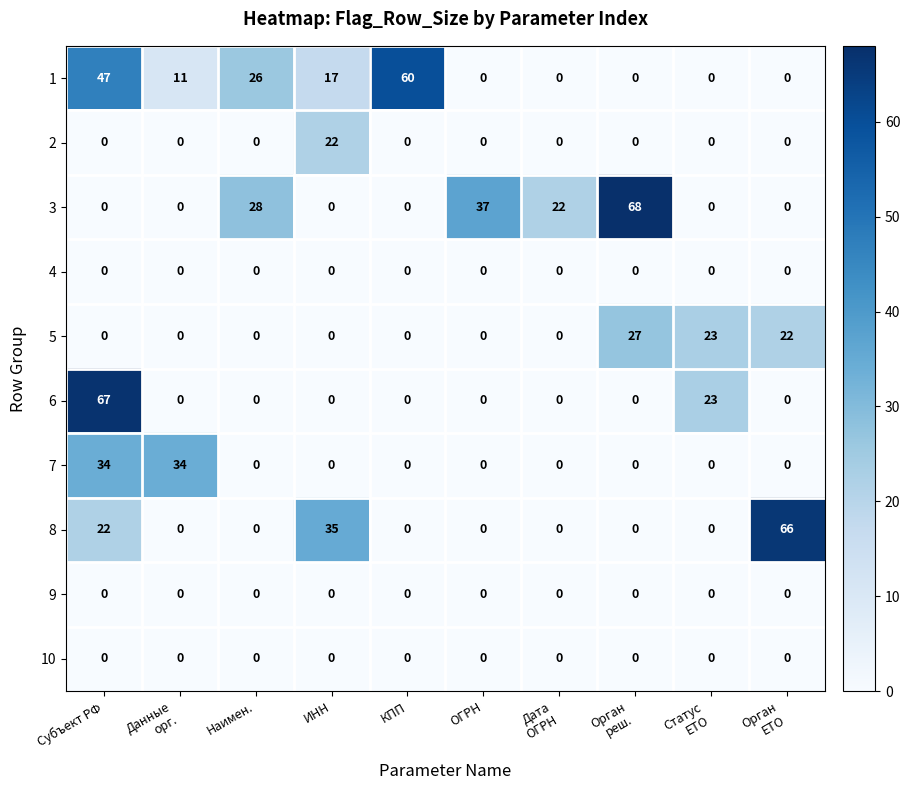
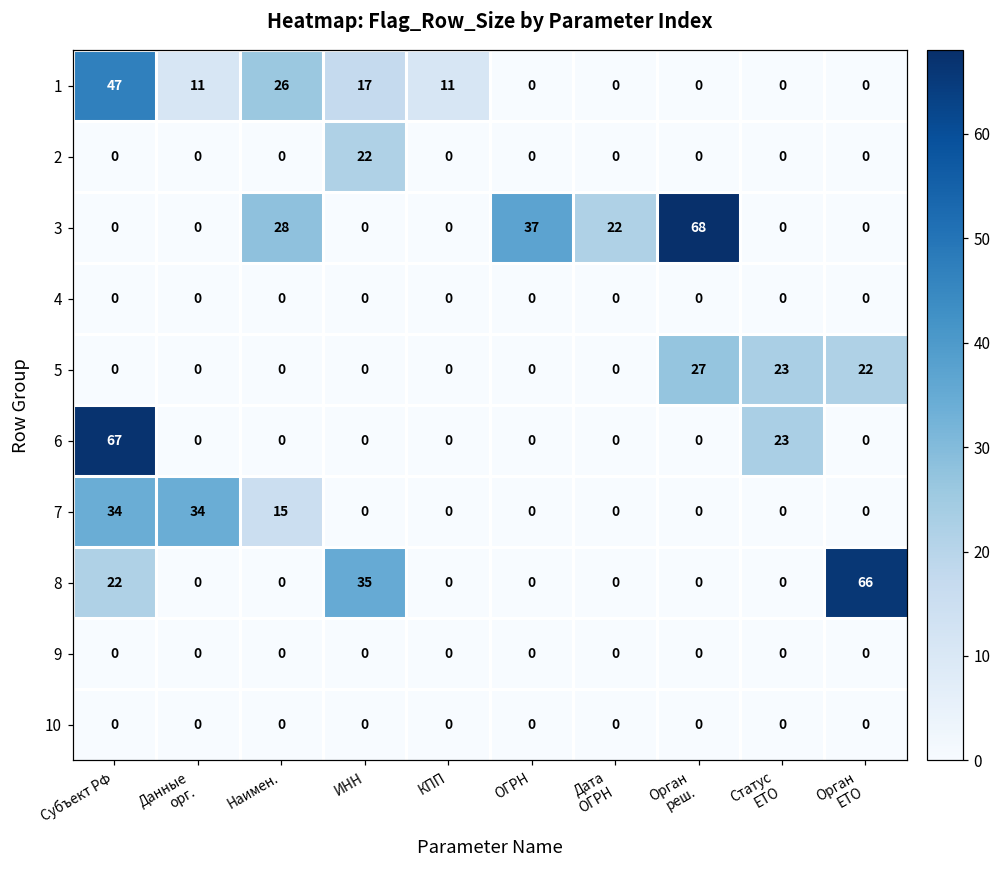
  {
    "1": {
      "Субъект РФ": 47,
      "Данные орг.": 11,
      "Наимен.": 26,
      "ИНН": 17,
-     "КПП": 60,
+     "КПП": 11,
      "ОГРН": 0,
      "Дата ОГРН": 0,
      "Орган реш.": 0,
      "Статус ЕТО": 0,
      "Орган ЕТО": 0
    },
    "2": {
      "Субъект РФ": 0,
      "Данные орг.": 0,
      "Наимен.": 0,
      "ИНН": 22,
      "КПП": 0,
      "ОГРН": 0,
      "Дата ОГРН": 0,
      "Орган реш.": 0,
      "Статус ЕТО": 0,
      "Орган ЕТО": 0
    },
    "3": {
      "Субъект РФ": 0,
      "Данные орг.": 0,
      "Наимен.": 28,
      "ИНН": 0,
      "КПП": 0,
      "ОГРН": 37,
      "Дата ОГРН": 22,
      "Орган реш.": 68,
      "Статус ЕТО": 0,
      "Орган ЕТО": 0
    },
    "4": {
      "Субъект РФ": 0,
      "Данные орг.": 0,
      "Наимен.": 0,
      "ИНН": 0,
      "КПП": 0,
      "ОГРН": 0,
      "Дата ОГРН": 0,
      "Орган реш.": 0,
      "Статус ЕТО": 0,
      "Орган ЕТО": 0
    },
    "5": {
      "Субъект РФ": 0,
      "Данные орг.": 0,
      "Наимен.": 0,
      "ИНН": 0,
      "КПП": 0,
      "ОГРН": 0,
      "Дата ОГРН": 0,
      "Орган реш.": 27,
      "Статус ЕТО": 23,
      "Орган ЕТО": 22
    },
    "6": {
      "Субъект РФ": 67,
      "Данные орг.": 0,
      "Наимен.": 0,
      "ИНН": 0,
      "КПП": 0,
      "ОГРН": 0,
      "Дата ОГРН": 0,
      "Орган реш.": 0,
      "Статус ЕТО": 23,
      "Орган ЕТО": 0
    },
    "7": {
      "Субъект РФ": 34,
      "Данные орг.": 34,
-     "Наимен.": 0,
+     "Наимен.": 15,
      "ИНН": 0,
      "КПП": 0,
      "ОГРН": 0,
      "Дата ОГРН": 0,
      "Орган реш.": 0,
      "Статус ЕТО": 0,
      "Орган ЕТО": 0
    },
    "8": {
      "Субъект РФ": 22,
      "Данные орг.": 0,
      "Наимен.": 0,
      "ИНН": 35,
      "КПП": 0,
      "ОГРН": 0,
      "Дата ОГРН": 0,
      "Орган реш.": 0,
      "Статус ЕТО": 0,
      "Орган ЕТО": 66
    },
    "9": {
      "Субъект РФ": 0,
      "Данные орг.": 0,
      "Наимен.": 0,
      "ИНН": 0,
      "КПП": 0,
      "ОГРН": 0,
      "Дата ОГРН": 0,
      "Орган реш.": 0,
      "Статус ЕТО": 0,
      "Орган ЕТО": 0
    },
    "10": {
      "Субъект РФ": 0,
      "Данные орг.": 0,
      "Наимен.": 0,
      "ИНН": 0,
      "КПП": 0,
      "ОГРН": 0,
      "Дата ОГРН": 0,
      "Орган реш.": 0,
      "Статус ЕТО": 0,
      "Орган ЕТО": 0
    }
  }
